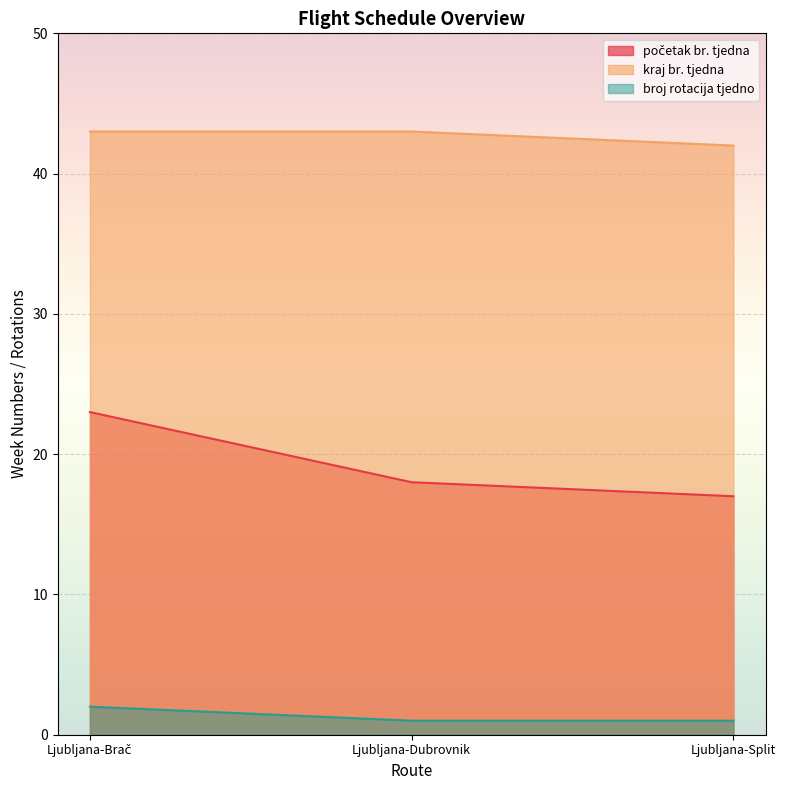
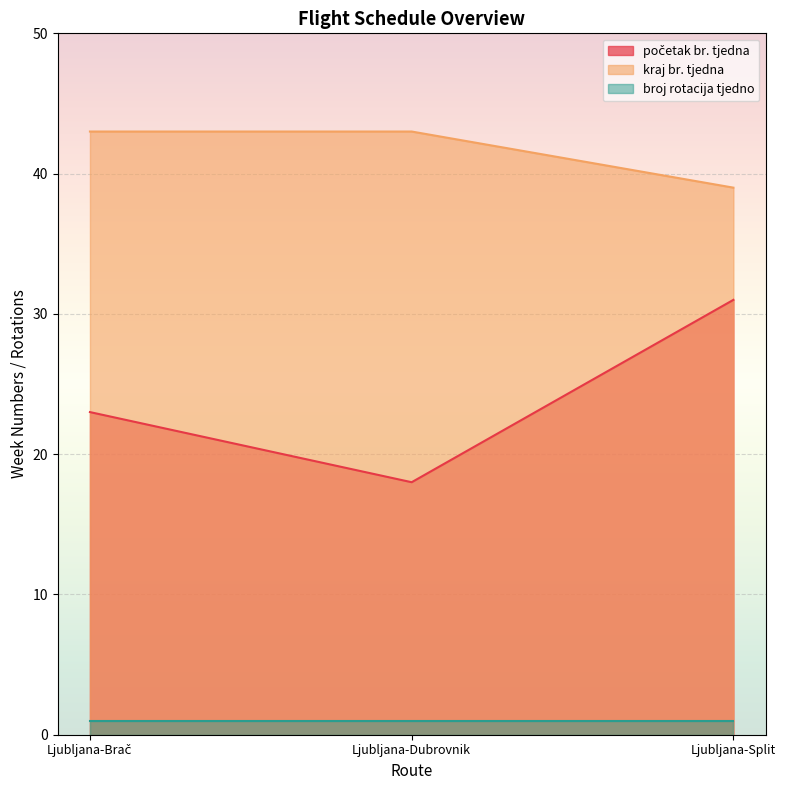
  {
    "početak br. tjedna": {
      "Ljubljana-Brač": 23,
      "Ljubljana-Dubrovnik": 18,
-     "Ljubljana-Split": 17
+     "Ljubljana-Split": 31
    },
    "kraj br. tjedna": {
      "Ljubljana-Brač": 43,
      "Ljubljana-Dubrovnik": 43,
-     "Ljubljana-Split": 42
+     "Ljubljana-Split": 39
    },
    "broj rotacija tjedno": {
-     "Ljubljana-Brač": 2,
+     "Ljubljana-Brač": 1,
      "Ljubljana-Dubrovnik": 1,
      "Ljubljana-Split": 1
    }
  }
